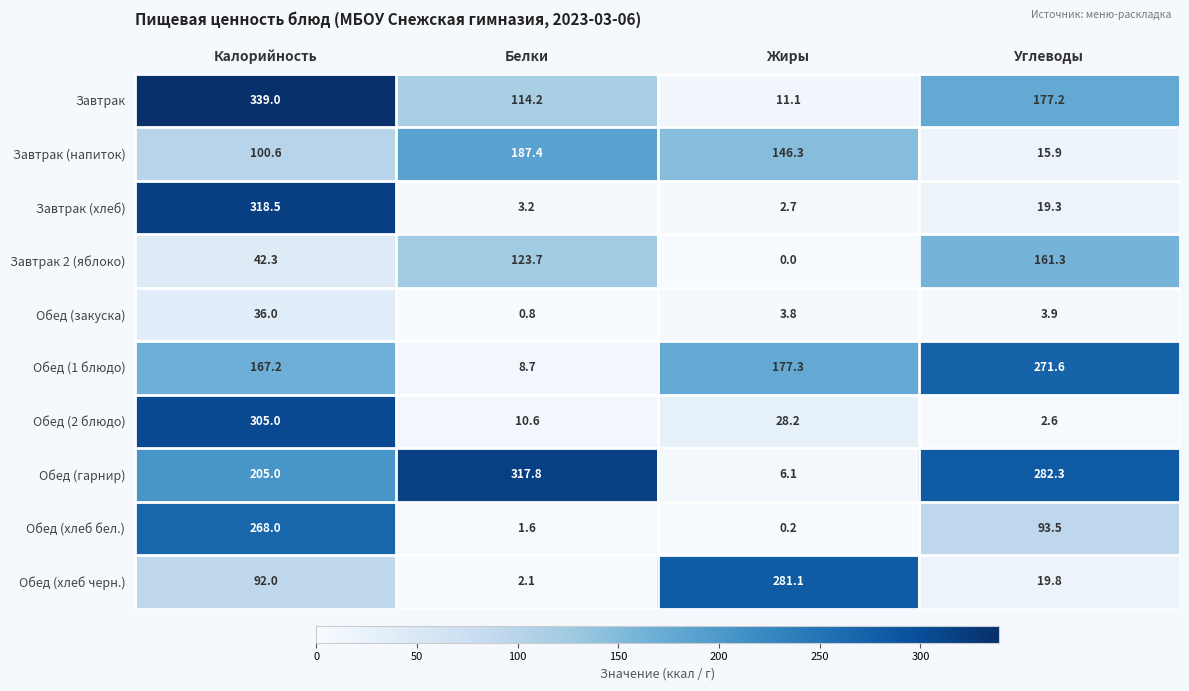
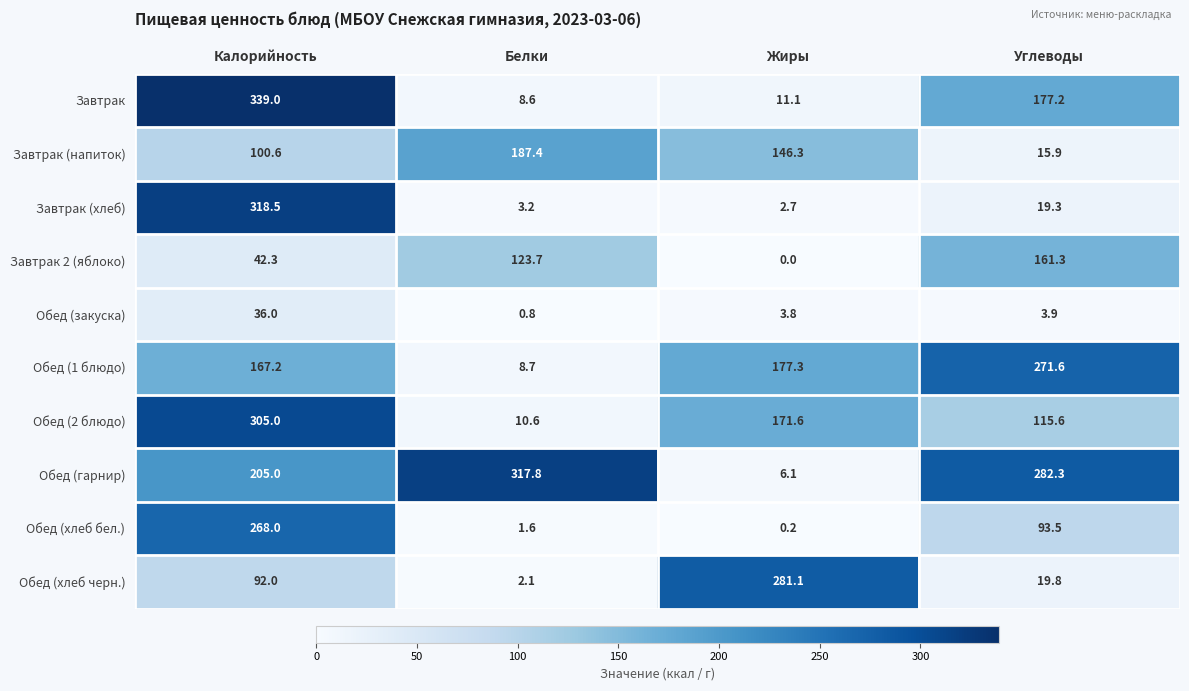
  {
    "Завтрак": {
      "Калорийность": 339.0,
-     "Белки": 114.2,
+     "Белки": 8.6,
      "Жиры": 11.1,
      "Углеводы": 177.2
    },
    "Завтрак (напиток)": {
      "Калорийность": 100.6,
      "Белки": 187.4,
      "Жиры": 146.3,
      "Углеводы": 15.9
    },
    "Завтрак (хлеб)": {
      "Калорийность": 318.5,
      "Белки": 3.2,
      "Жиры": 2.7,
      "Углеводы": 19.3
    },
    "Завтрак 2 (яблоко)": {
      "Калорийность": 42.3,
      "Белки": 123.7,
      "Жиры": 0.0,
      "Углеводы": 161.3
    },
    "Обед (закуска)": {
      "Калорийность": 36.0,
      "Белки": 0.8,
      "Жиры": 3.8,
      "Углеводы": 3.9
    },
    "Обед (1 блюдо)": {
      "Калорийность": 167.2,
      "Белки": 8.7,
      "Жиры": 177.3,
      "Углеводы": 271.6
    },
    "Обед (2 блюдо)": {
      "Калорийность": 305.0,
      "Белки": 10.6,
-     "Жиры": 28.2,
-     "Углеводы": 2.6
+     "Жиры": 171.6,
+     "Углеводы": 115.6
    },
    "Обед (гарнир)": {
      "Калорийность": 205.0,
      "Белки": 317.8,
      "Жиры": 6.1,
      "Углеводы": 282.3
    },
    "Обед (хлеб бел.)": {
      "Калорийность": 268.0,
      "Белки": 1.6,
      "Жиры": 0.2,
      "Углеводы": 93.5
    },
    "Обед (хлеб черн.)": {
      "Калорийность": 92.0,
      "Белки": 2.1,
      "Жиры": 281.1,
      "Углеводы": 19.8
    }
  }
